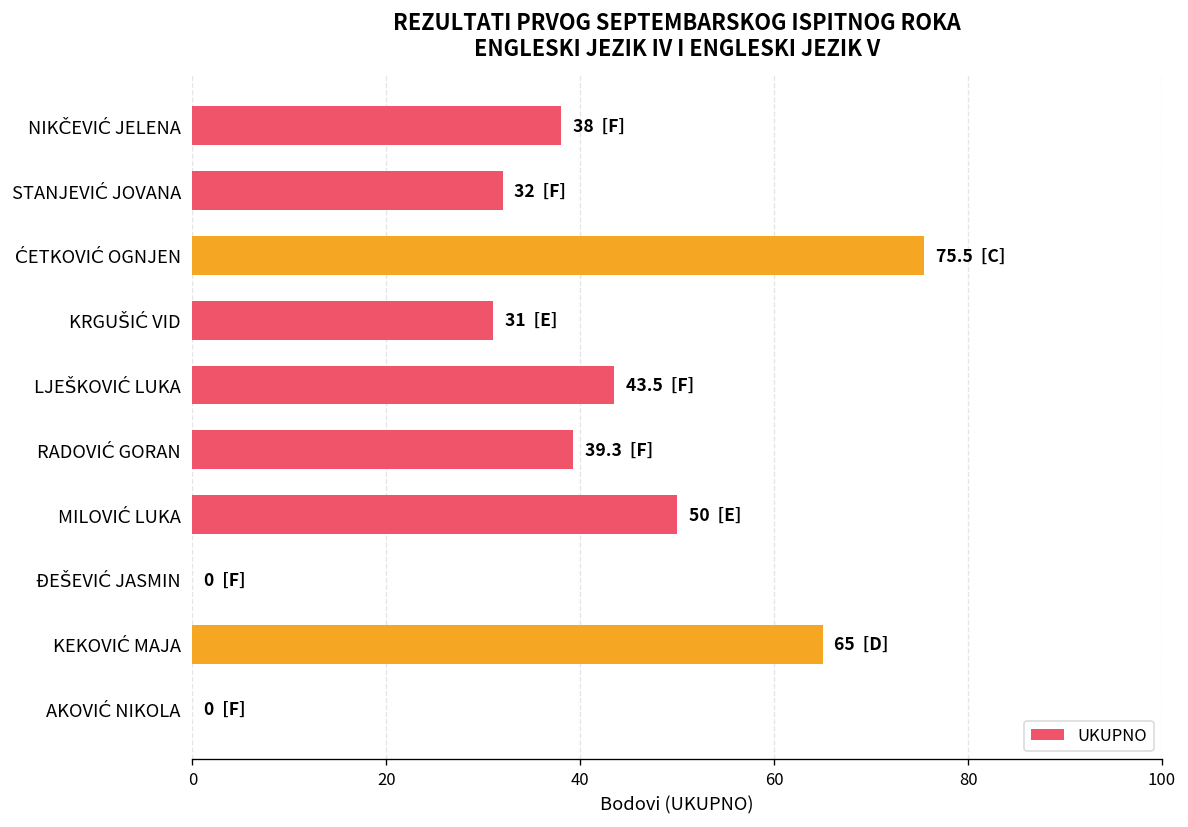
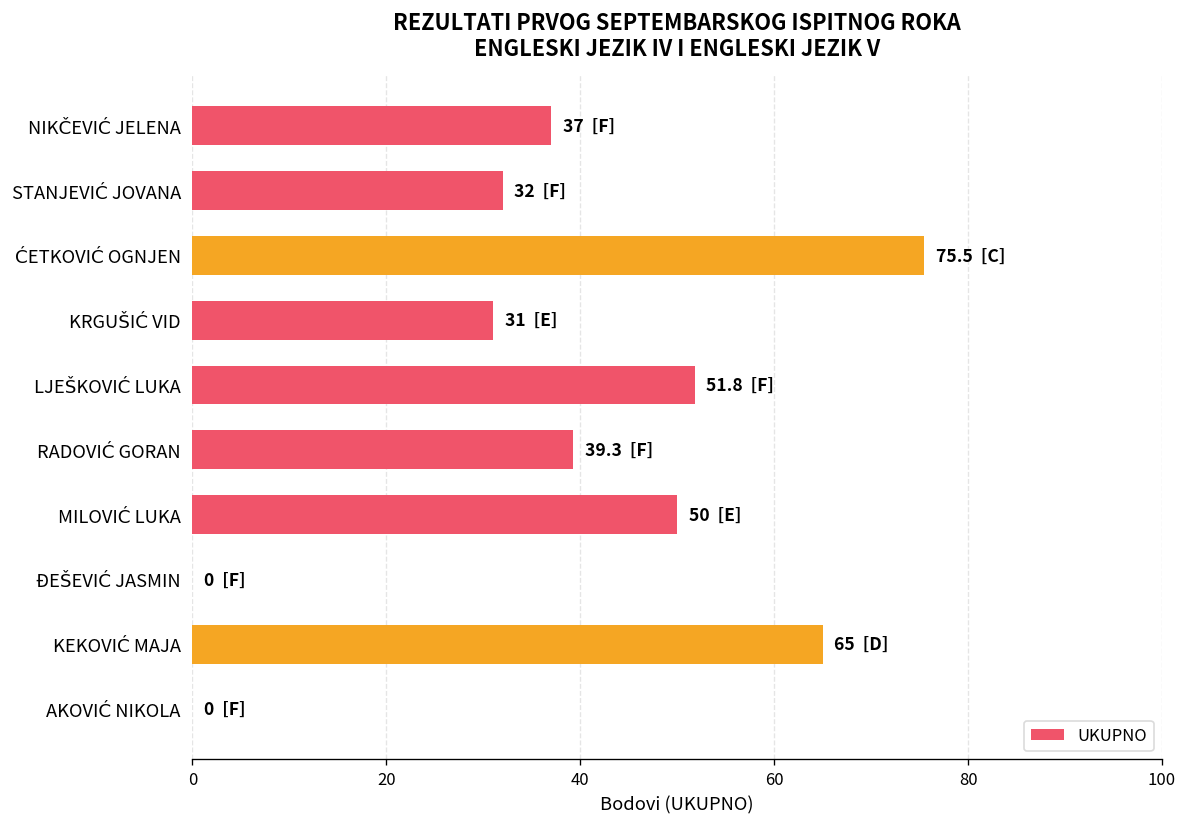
  {
-   "NIKČEVIĆ JELENA": 38,
+   "NIKČEVIĆ JELENA": 37,
    "STANJEVIĆ JOVANA": 32,
    "ĆETKOVIĆ OGNJEN": 75.5,
    "KRGUŠIĆ VID": 31,
-   "LJEŠKOVIĆ LUKA": 43.5,
+   "LJEŠKOVIĆ LUKA": 51.8,
    "RADOVIĆ GORAN": 39.3,
    "MILOVIĆ LUKA": 50,
    "ĐEŠEVIĆ JASMIN": 0,
    "KEKOVIĆ MAJA": 65,
    "AKOVIĆ NIKOLA": 0
  }
